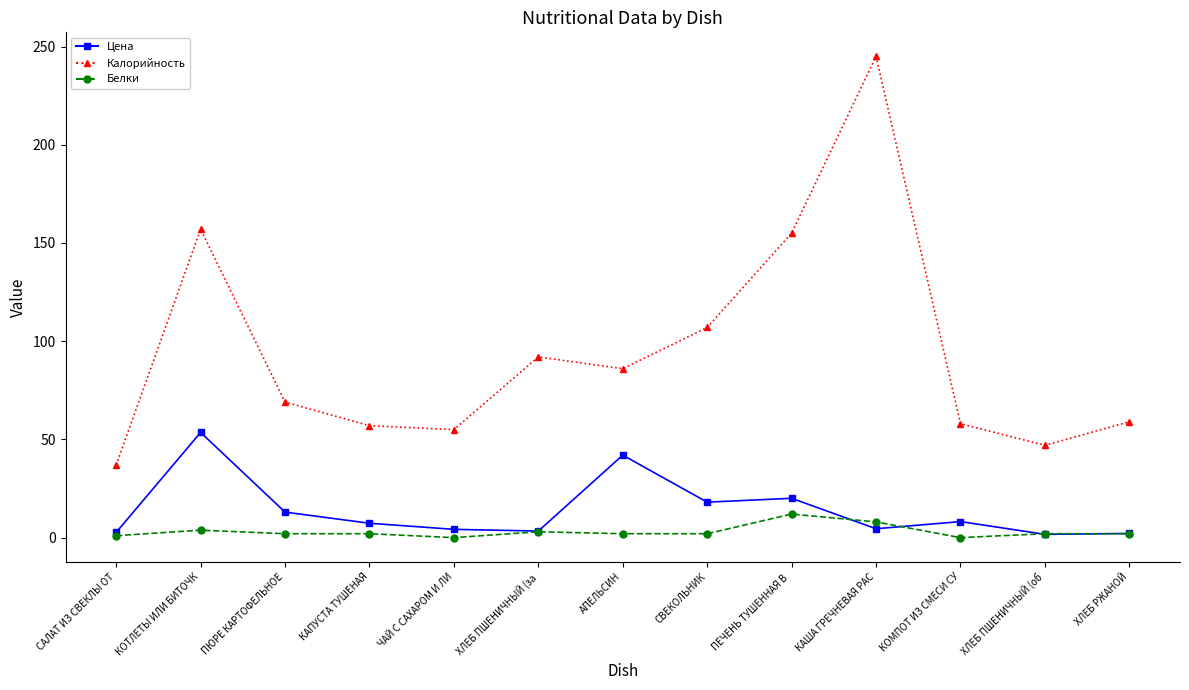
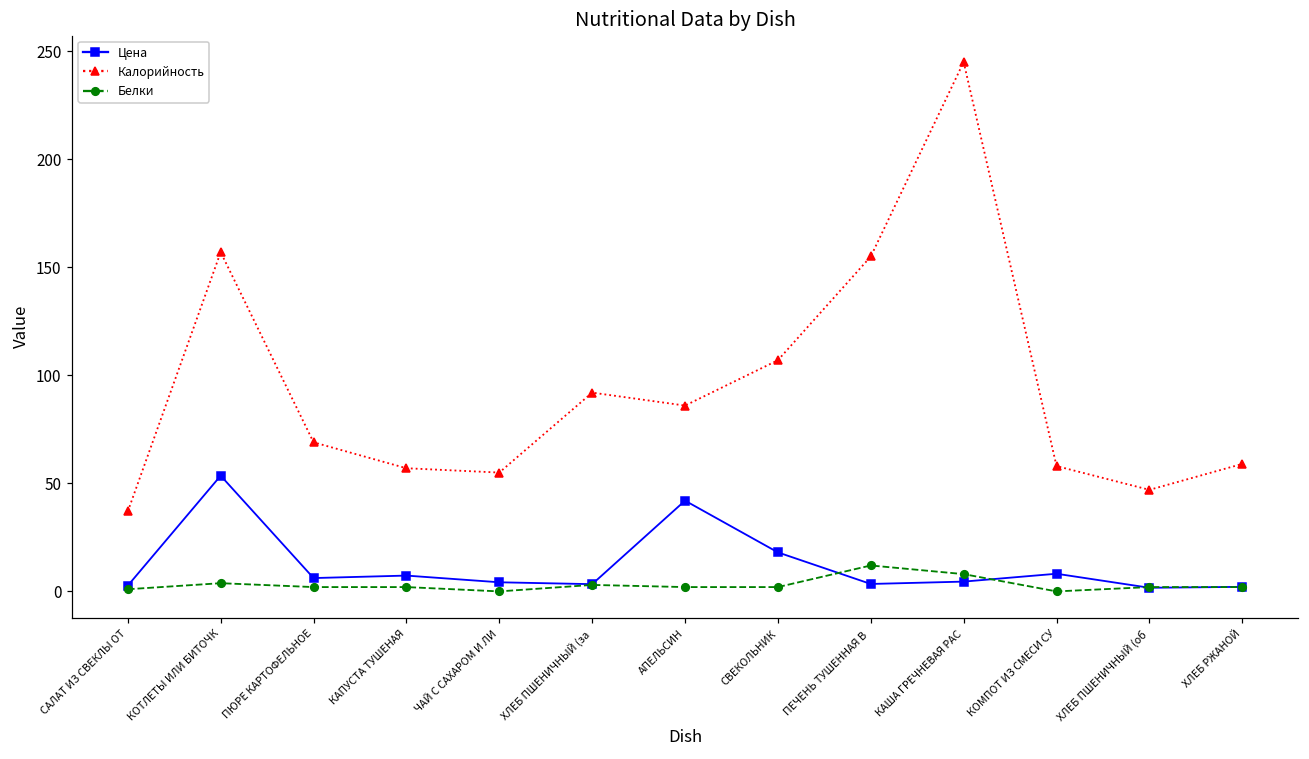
  {
    "Цена": {
      "САЛАТ ИЗ СВЕКЛЫ ОТ": 3,
      "КОТЛЕТЫ ИЛИ БИТОЧК": 54,
-     "ПЮРЕ КАРТОФЕЛЬНОЕ": 13,
+     "ПЮРЕ КАРТОФЕЛЬНОЕ": 6,
      "КАПУСТА ТУШЕНАЯ": 7,
      "ЧАЙ С САХАРОМ И ЛИ": 4,
      "АПЕЛЬСИН": 42,
      "СВЕКОЛЬНИК": 18,
-     "ПЕЧЕНЬ ТУШЕННАЯ В": 20,
+     "ПЕЧЕНЬ ТУШЕННАЯ В": 3,
      "КАША ГРЕЧНЕВАЯ РАС": 5,
      "КОМПОТ ИЗ СМЕСИ СУ": 8
    },
    "Калорийность": {
      "САЛАТ ИЗ СВЕКЛЫ ОТ": 37,
      "КОТЛЕТЫ ИЛИ БИТОЧК": 157,
      "ПЮРЕ КАРТОФЕЛЬНОЕ": 69,
      "КАПУСТА ТУШЕНАЯ": 57,
      "ЧАЙ С САХАРОМ И ЛИ": 55,
      "ХЛЕБ ПШЕНИЧНЫЙ (за": 92,
      "АПЕЛЬСИН": 86,
      "СВЕКОЛЬНИК": 107,
      "ПЕЧЕНЬ ТУШЕННАЯ В": 155,
      "КАША ГРЕЧНЕВАЯ РАС": 245,
      "КОМПОТ ИЗ СМЕСИ СУ": 58,
      "ХЛЕБ ПШЕНИЧНЫЙ (об": 47,
      "ХЛЕБ РЖАНОЙ": 59
    },
    "Белки": {
      "САЛАТ ИЗ СВЕКЛЫ ОТ": 1,
      "КОТЛЕТЫ ИЛИ БИТОЧК": 4,
      "ПЮРЕ КАРТОФЕЛЬНОЕ": 2,
      "КАПУСТА ТУШЕНАЯ": 2,
      "ЧАЙ С САХАРОМ И ЛИ": 0,
      "АПЕЛЬСИН": 2,
      "СВЕКОЛЬНИК": 2,
      "ПЕЧЕНЬ ТУШЕННАЯ В": 12,
      "КАША ГРЕЧНЕВАЯ РАС": 8,
      "КОМПОТ ИЗ СМЕСИ СУ": 0
    }
  }
